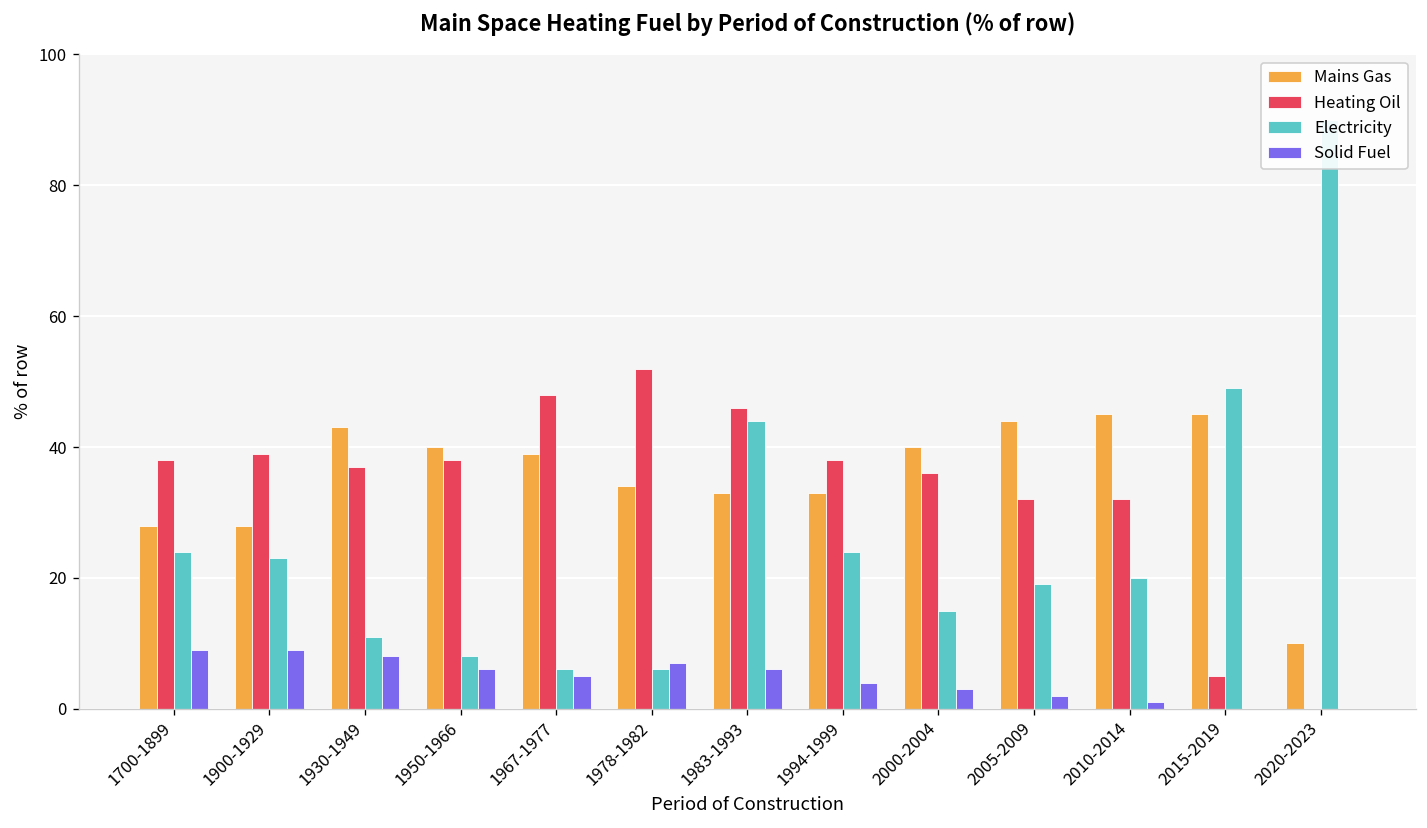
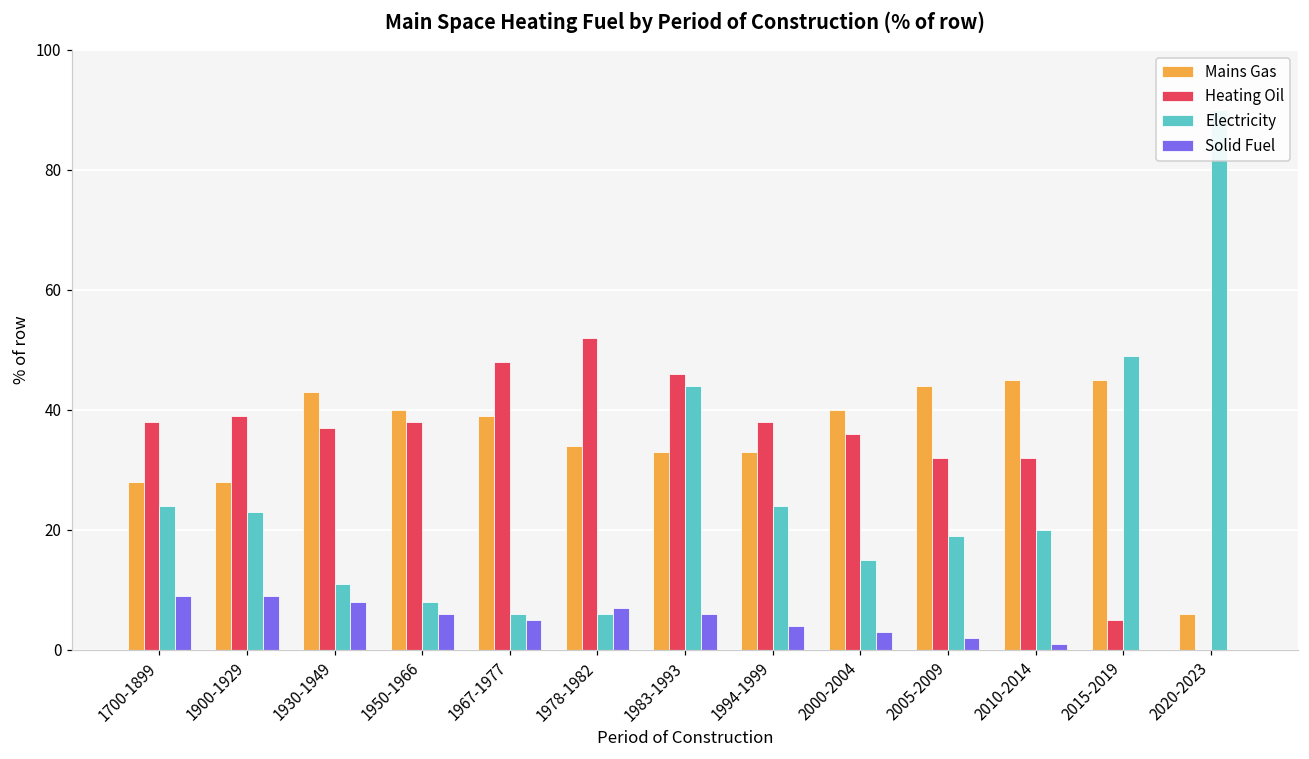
  {
    "Mains Gas": {
      "1700-1899": 28,
      "1900-1929": 28,
      "1930-1949": 43,
      "1950-1966": 40,
      "1967-1977": 39,
      "1978-1982": 34,
      "1983-1993": 33,
      "1994-1999": 33,
      "2000-2004": 40,
      "2005-2009": 44,
      "2010-2014": 45,
      "2015-2019": 45,
-     "2020-2023": 10
+     "2020-2023": 6
    },
    "Heating Oil": {
      "1700-1899": 38,
      "1900-1929": 39,
      "1930-1949": 37,
      "1950-1966": 38,
      "1967-1977": 48,
      "1978-1982": 52,
      "1983-1993": 46,
      "1994-1999": 38,
      "2000-2004": 36,
      "2005-2009": 32,
      "2010-2014": 32,
      "2015-2019": 5,
      "2020-2023": 0
    },
    "Electricity": {
      "1700-1899": 24,
      "1900-1929": 23,
      "1930-1949": 11,
      "1950-1966": 8,
      "1967-1977": 6,
      "1978-1982": 6,
      "1983-1993": 44,
      "1994-1999": 24,
      "2000-2004": 15,
      "2005-2009": 19,
      "2010-2014": 20,
      "2015-2019": 49
    },
    "Solid Fuel": {
      "1700-1899": 9,
      "1900-1929": 9,
      "1930-1949": 8,
      "1950-1966": 6,
      "1967-1977": 5,
      "1978-1982": 7,
      "1983-1993": 6,
      "1994-1999": 4,
      "2000-2004": 3,
      "2005-2009": 2,
      "2010-2014": 1,
      "2015-2019": 0,
      "2020-2023": 0
    }
  }
